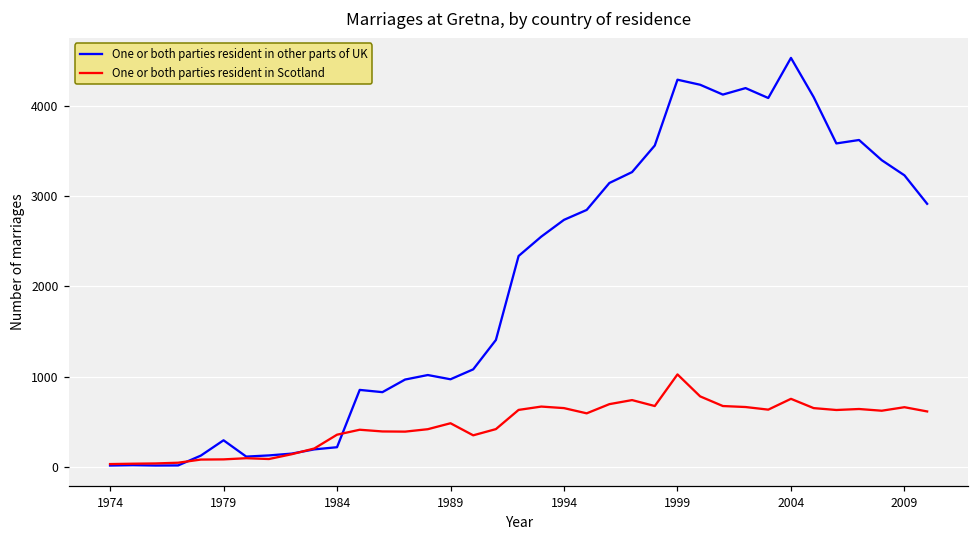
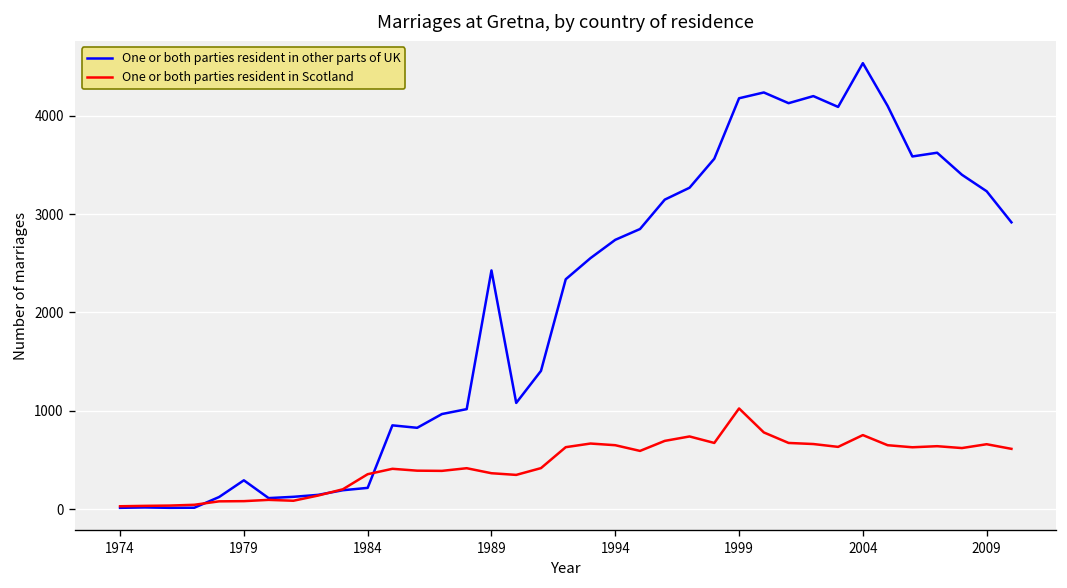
  {
    "One or both parties resident in other parts of UK": {
      "1979": 300,
      "1984": 200,
-     "1989": 1000,
+     "1989": 2400,
      "1994": 2700,
-     "1999": 4300,
+     "1999": 4200,
      "2004": 4500,
      "2009": 3200
    },
    "One or both parties resident in Scotland": {
      "1979": 100,
      "1984": 400,
-     "1989": 500,
+     "1989": 400,
      "1994": 700,
      "1999": 1000,
      "2004": 800,
      "2009": 700
    }
  }
